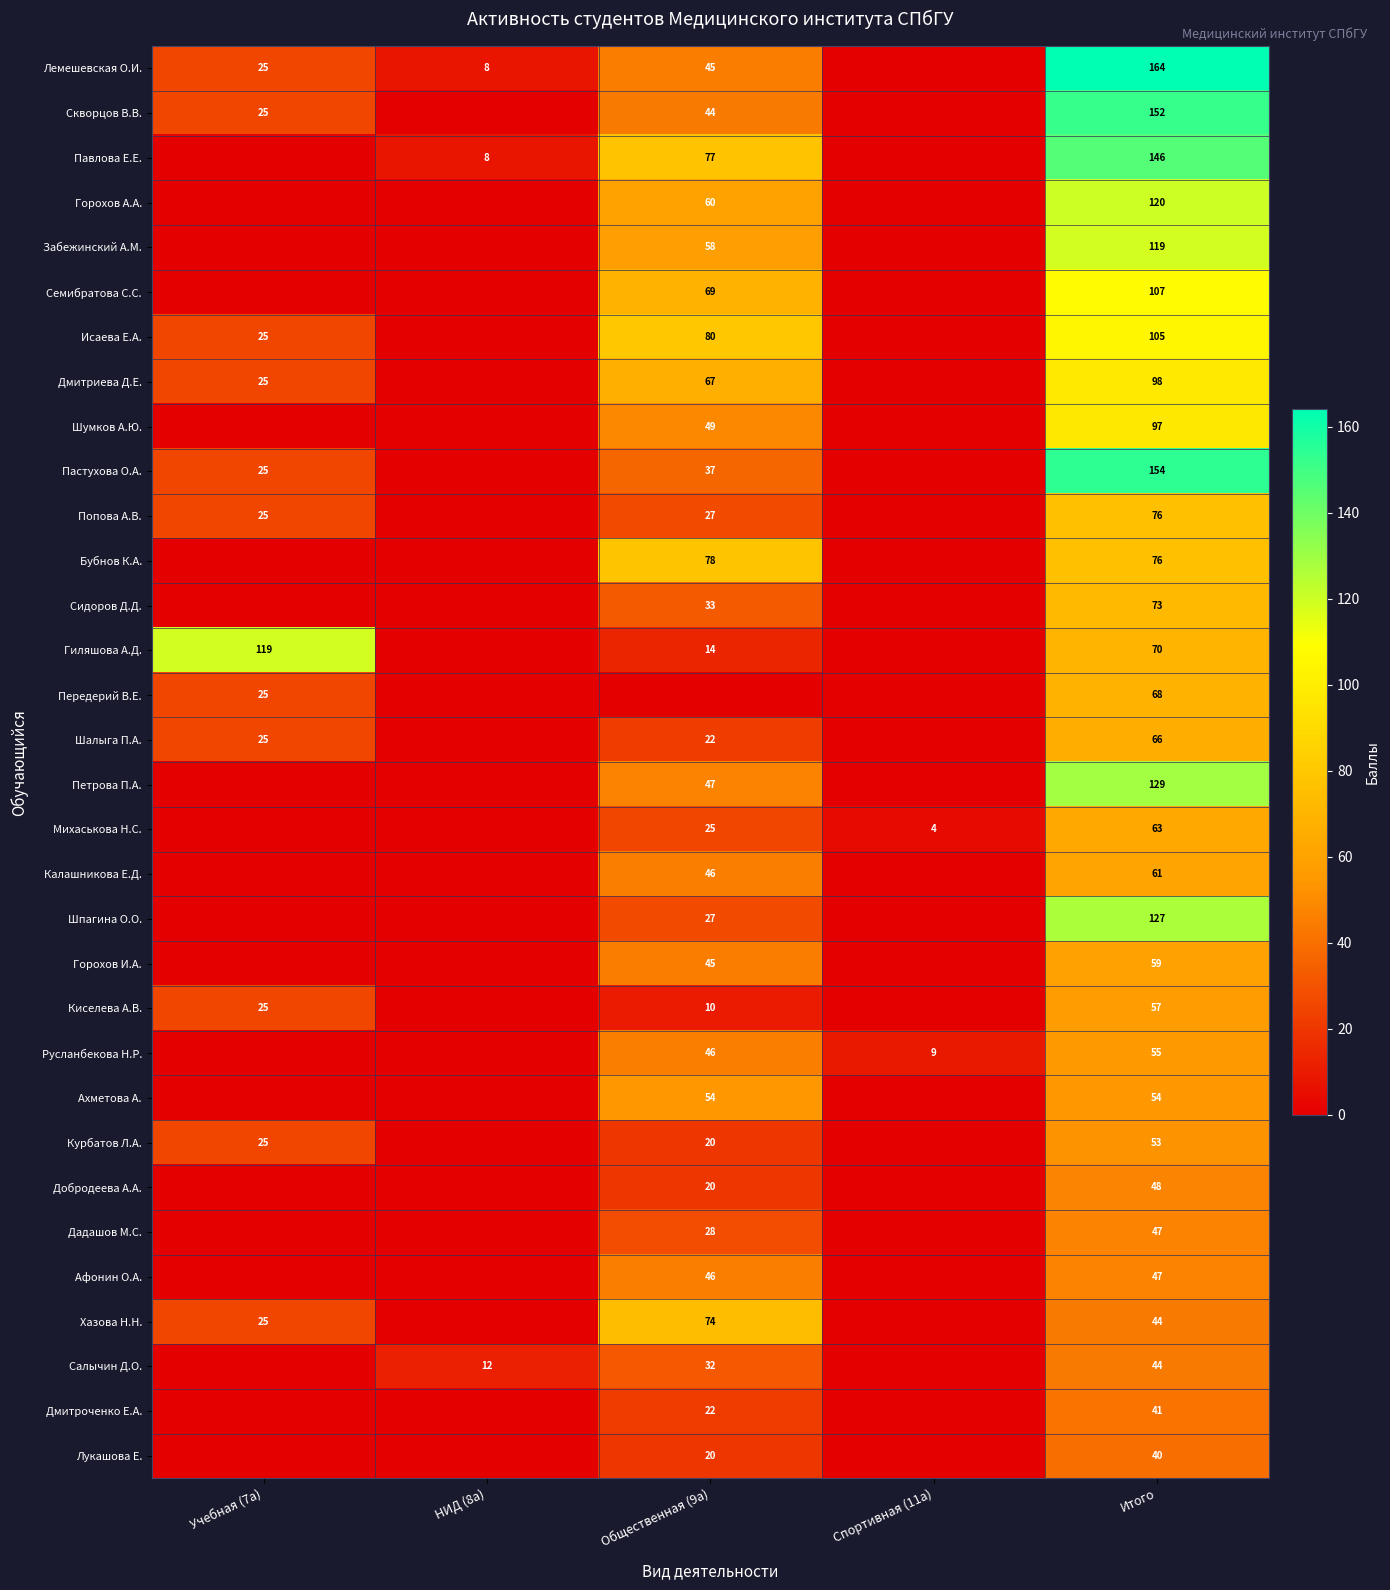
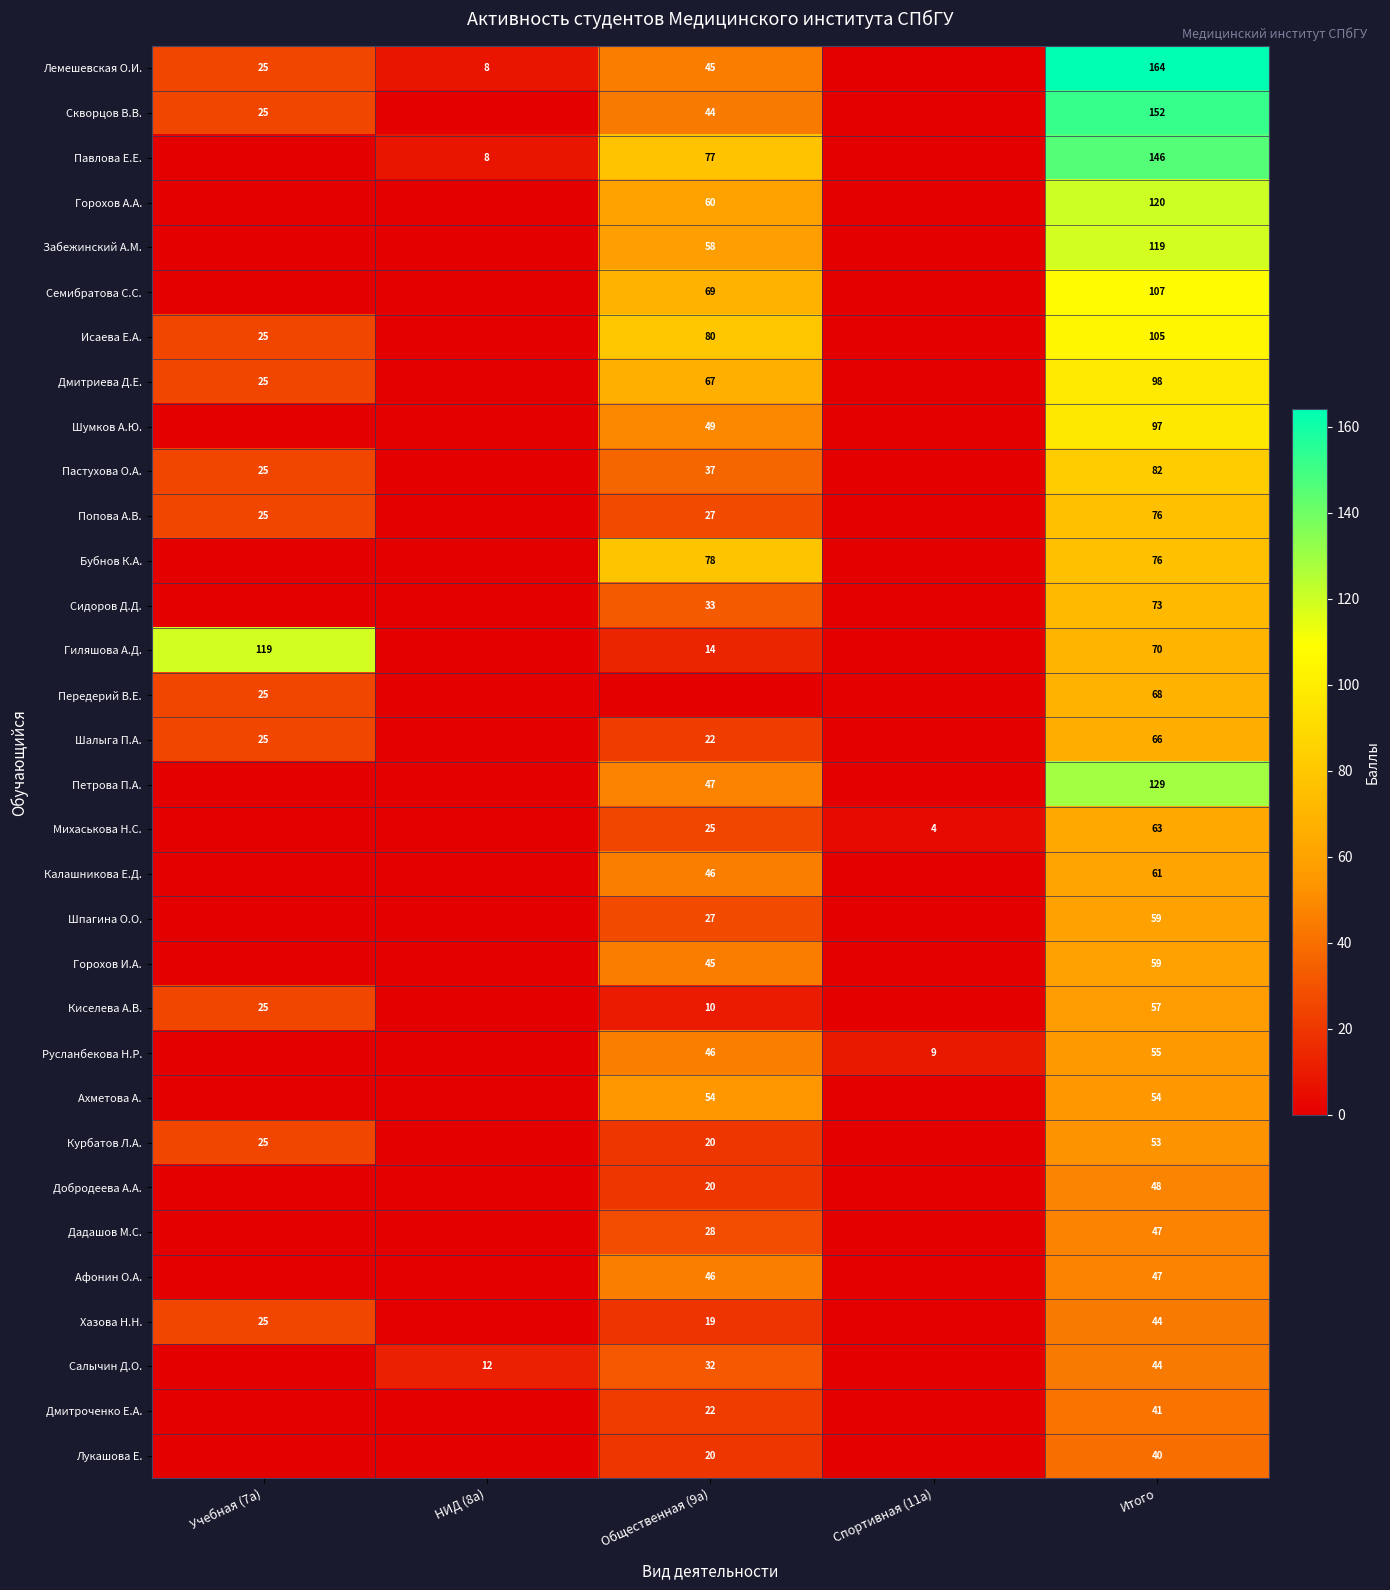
  {
    "Лемешевская О.И.": {
      "Учебная (7а)": 25,
      "НИД (8а)": 8,
      "Общественная (9а)": 45,
      "Итого": 164
    },
    "Скворцов В.В.": {
      "Учебная (7а)": 25,
      "Общественная (9а)": 44,
      "Итого": 152
    },
    "Павлова Е.Е.": {
      "НИД (8а)": 8,
      "Общественная (9а)": 77,
      "Итого": 146
    },
    "Горохов А.А.": {
      "Общественная (9а)": 60,
      "Итого": 120
    },
    "Забежинский А.М.": {
      "Общественная (9а)": 58,
      "Итого": 119
    },
    "Семибратова С.С.": {
      "Общественная (9а)": 69,
      "Итого": 107
    },
    "Исаева Е.А.": {
      "Учебная (7а)": 25,
      "Общественная (9а)": 80,
      "Итого": 105
    },
    "Дмитриева Д.Е.": {
      "Учебная (7а)": 25,
      "Общественная (9а)": 67,
      "Итого": 98
    },
    "Шумков А.Ю.": {
      "Общественная (9а)": 49,
      "Итого": 97
    },
    "Пастухова О.А.": {
      "Учебная (7а)": 25,
      "Общественная (9а)": 37,
-     "Итого": 154
+     "Итого": 82
    },
    "Попова А.В.": {
      "Учебная (7а)": 25,
      "Общественная (9а)": 27,
      "Итого": 76
    },
    "Бубнов К.А.": {
      "Общественная (9а)": 78,
      "Итого": 76
    },
    "Сидоров Д.Д.": {
      "Общественная (9а)": 33,
      "Итого": 73
    },
    "Гиляшова А.Д.": {
      "Учебная (7а)": 119,
      "Общественная (9а)": 14,
      "Итого": 70
    },
    "Передерий В.Е.": {
      "Учебная (7а)": 25,
      "Итого": 68
    },
    "Шалыга П.А.": {
      "Учебная (7а)": 25,
      "Общественная (9а)": 22,
      "Итого": 66
    },
    "Петрова П.А.": {
      "Общественная (9а)": 47,
      "Итого": 129
    },
    "Михаськова Н.С.": {
      "Общественная (9а)": 25,
      "Спортивная (11а)": 4,
      "Итого": 63
    },
    "Калашникова Е.Д.": {
      "Общественная (9а)": 46,
      "Итого": 61
    },
    "Шпагина О.О.": {
      "Общественная (9а)": 27,
-     "Итого": 127
+     "Итого": 59
    },
    "Горохов И.А.": {
      "Общественная (9а)": 45,
      "Итого": 59
    },
    "Киселева А.В.": {
      "Учебная (7а)": 25,
      "Общественная (9а)": 10,
      "Итого": 57
    },
    "Русланбекова Н.Р.": {
      "Общественная (9а)": 46,
      "Спортивная (11а)": 9,
      "Итого": 55
    },
    "Ахметова А.": {
      "Общественная (9а)": 54,
      "Итого": 54
    },
    "Курбатов Л.А.": {
      "Учебная (7а)": 25,
      "Общественная (9а)": 20,
      "Итого": 53
    },
    "Добродеева А.А.": {
      "Общественная (9а)": 20,
      "Итого": 48
    },
    "Дадашов М.С.": {
      "Общественная (9а)": 28,
      "Итого": 47
    },
    "Афонин О.А.": {
      "Общественная (9а)": 46,
      "Итого": 47
    },
    "Хазова Н.Н.": {
      "Учебная (7а)": 25,
-     "Общественная (9а)": 74,
+     "Общественная (9а)": 19,
      "Итого": 44
    },
    "Салычин Д.О.": {
      "НИД (8а)": 12,
      "Общественная (9а)": 32,
      "Итого": 44
    },
    "Дмитроченко Е.А.": {
      "Общественная (9а)": 22,
      "Итого": 41
    },
    "Лукашова Е.": {
      "Общественная (9а)": 20,
      "Итого": 40
    }
  }
